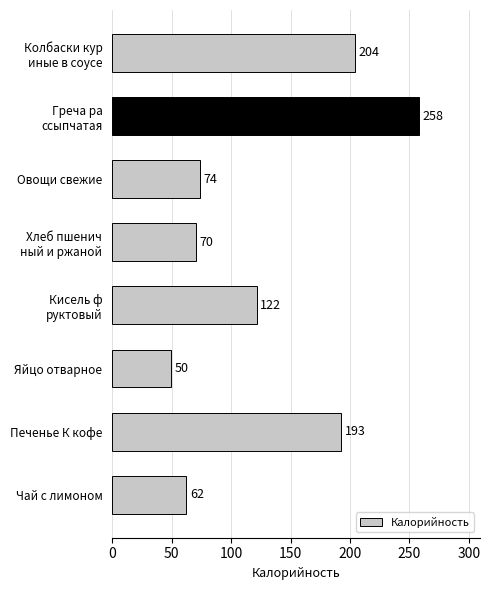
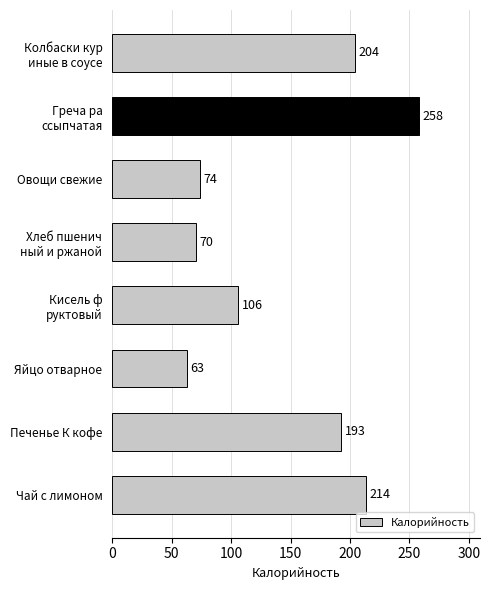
  {
    "Колбаски кур иные в соусе": 204,
    "Греча ра ссыпчатая": 258,
    "Овощи свежие": 74,
    "Хлеб пшенич ный и ржаной": 70,
-   "Кисель ф руктовый": 122,
-   "Яйцо отварное": 50,
+   "Кисель ф руктовый": 106,
+   "Яйцо отварное": 63,
    "Печенье К кофе": 193,
-   "Чай с лимоном": 62
+   "Чай с лимоном": 214
  }
